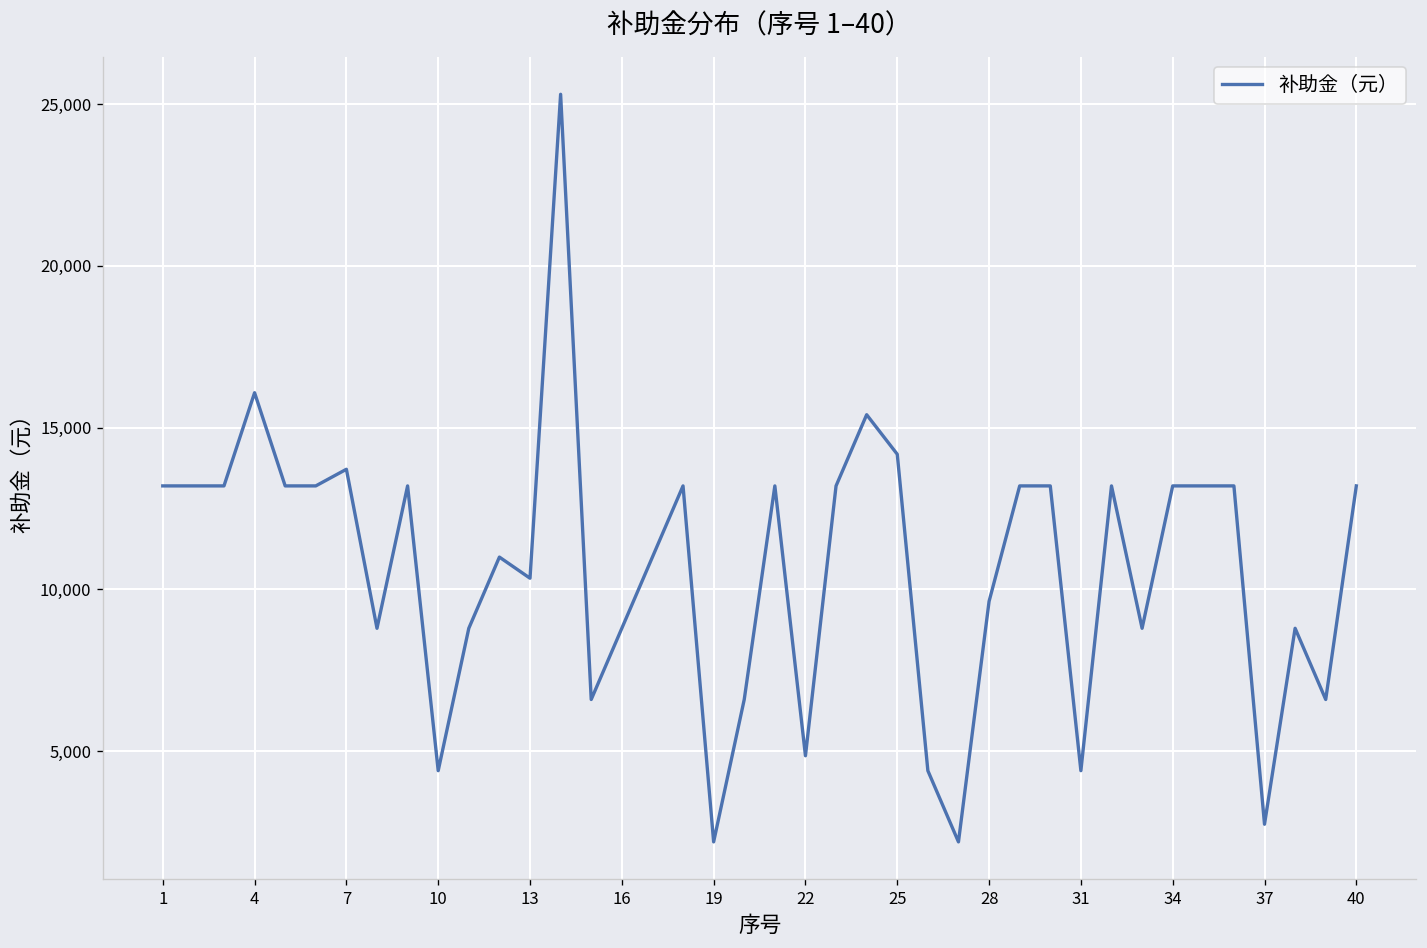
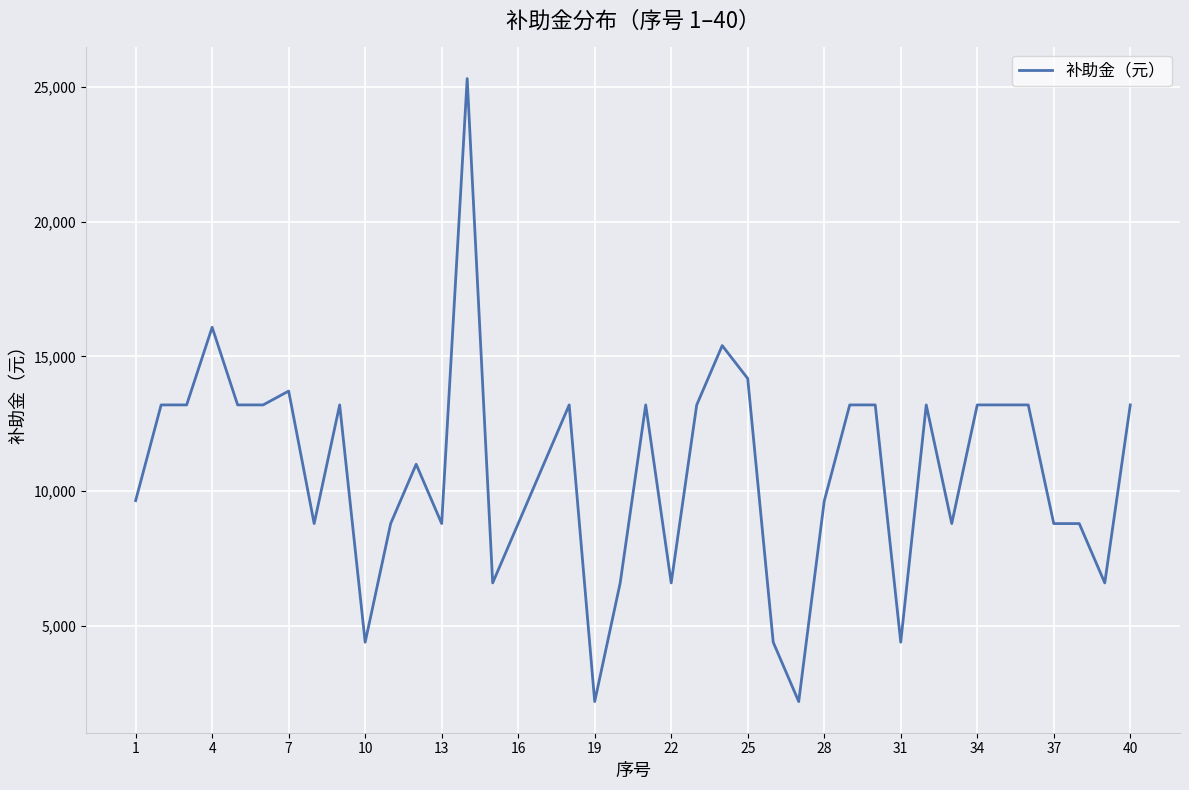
  {
-   "1": "13,200",
+   "1": "9,700",
    "4": "16,100",
    "7": "13,700",
    "10": "4,400",
-   "13": "10,300",
+   "13": "8,800",
    "16": "8,800",
    "19": "2,200",
-   "22": "4,900",
+   "22": "6,600",
    "25": "14,200",
    "28": "9,600",
    "31": "4,400",
    "34": "13,200",
-   "37": "2,700",
+   "37": "8,800",
    "40": "13,200"
  }
